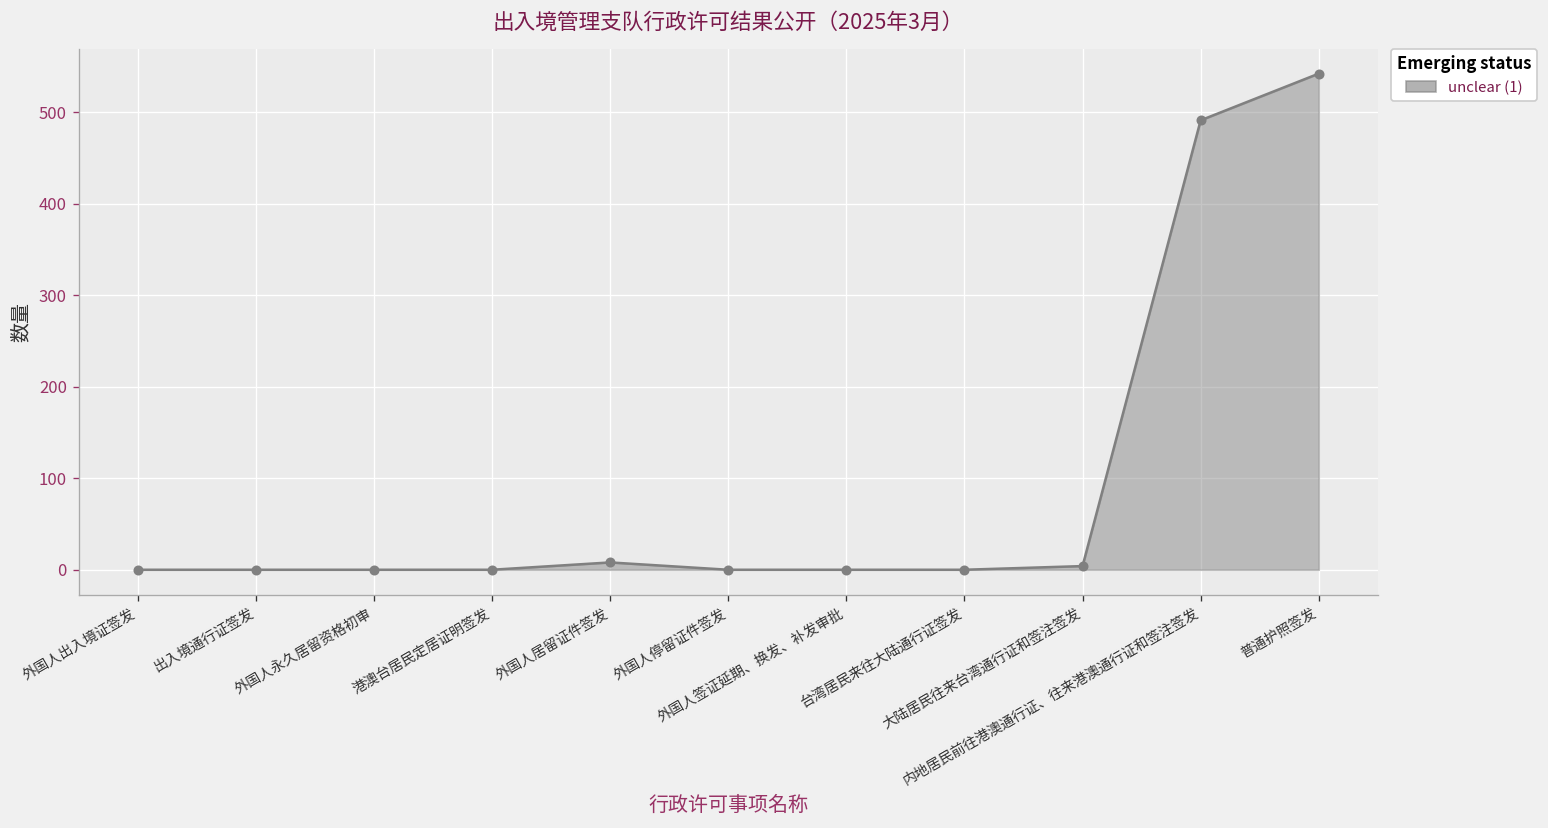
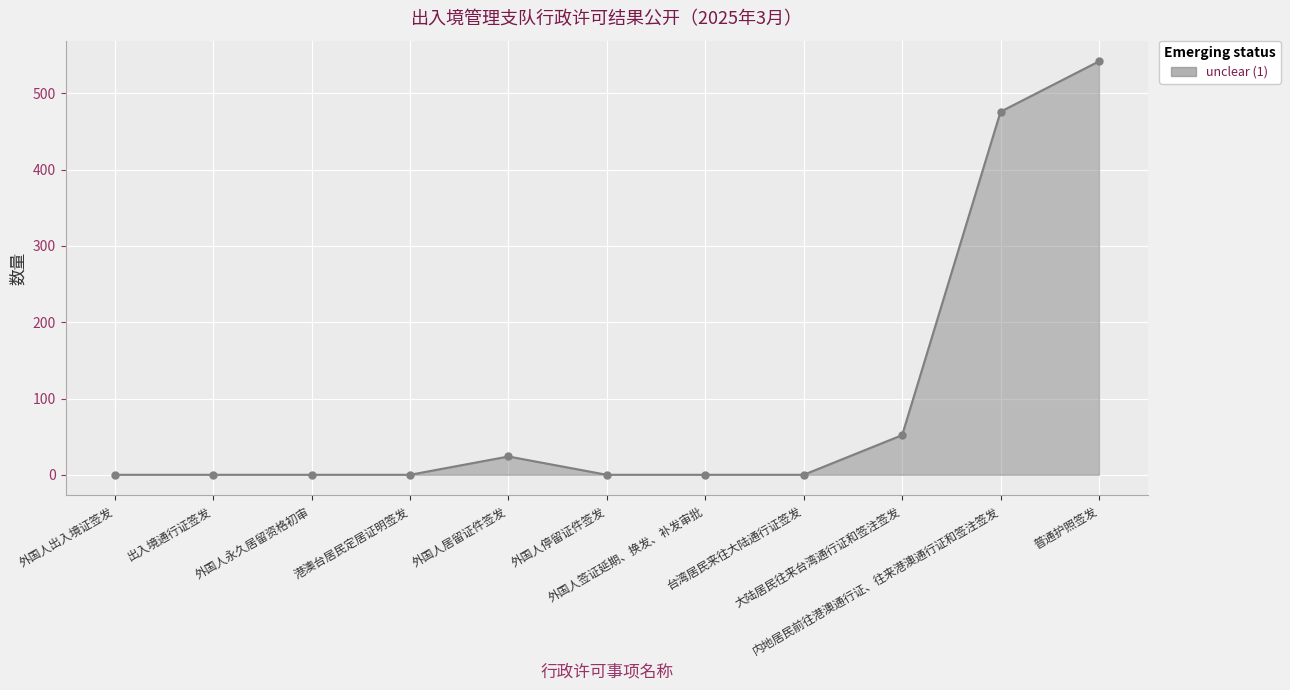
  {
    "外国人出入境证签发": 0,
    "出入境通行证签发": 0,
    "外国人永久居留资格初审": 0,
    "港澳台居民定居证明签发": 0,
-   "外国人居留证件签发": 10,
+   "外国人居留证件签发": 20,
    "外国人停留证件签发": 0,
    "外国人签证延期、换发、补发审批": 0,
    "台湾居民来往大陆通行证签发": 0,
-   "大陆居民往来台湾通行证和签注签发": 0,
-   "内地居民前往港澳通行证、往来港澳通行证和签注签发": 490,
+   "大陆居民往来台湾通行证和签注签发": 50,
+   "内地居民前往港澳通行证、往来港澳通行证和签注签发": 480,
    "普通护照签发": 540
  }
